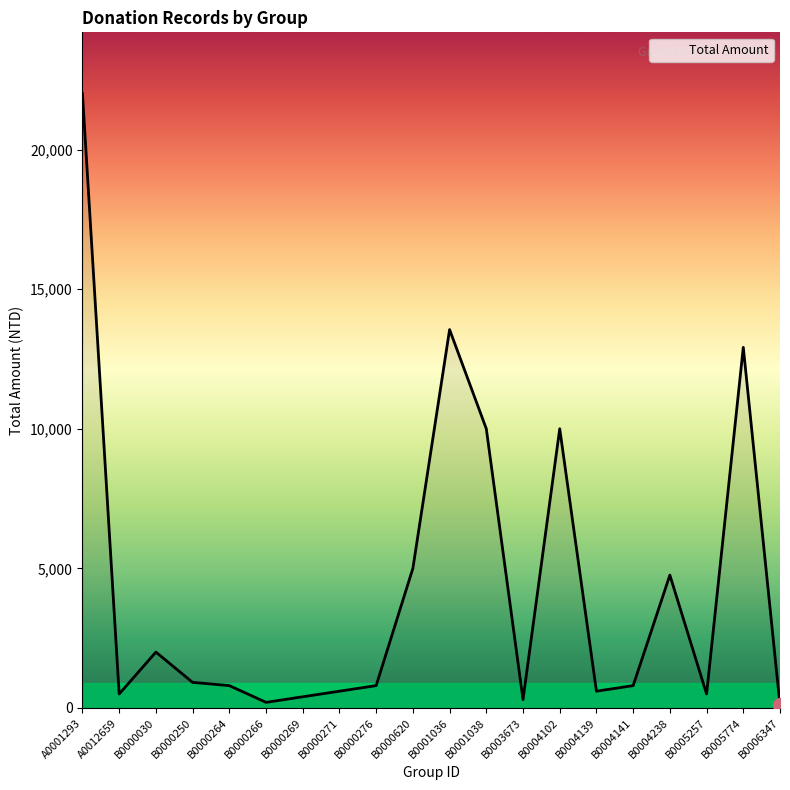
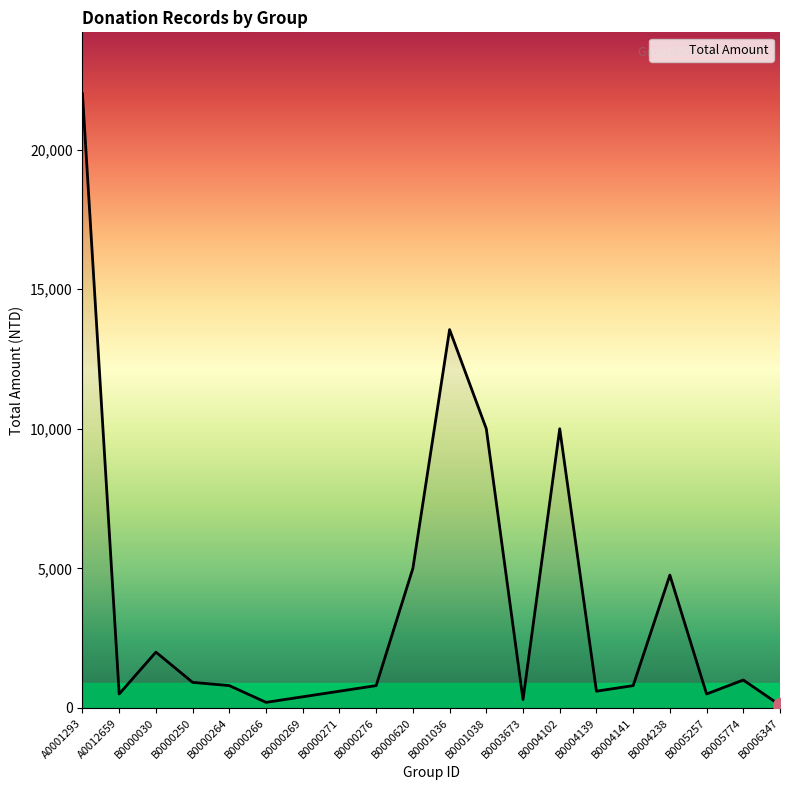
  {
    "Total Amount": {
      "A0001293": "22,000",
      "B0000030": "2,000",
      "B0000250": "900",
      "B0000620": "5,000",
      "B0001036": "13,600",
      "B0001038": "10,000",
      "B0004102": "10,000",
      "B0004238": "4,800",
-     "B0005774": "12,900"
+     "B0005774": "1,000"
    }
  }
